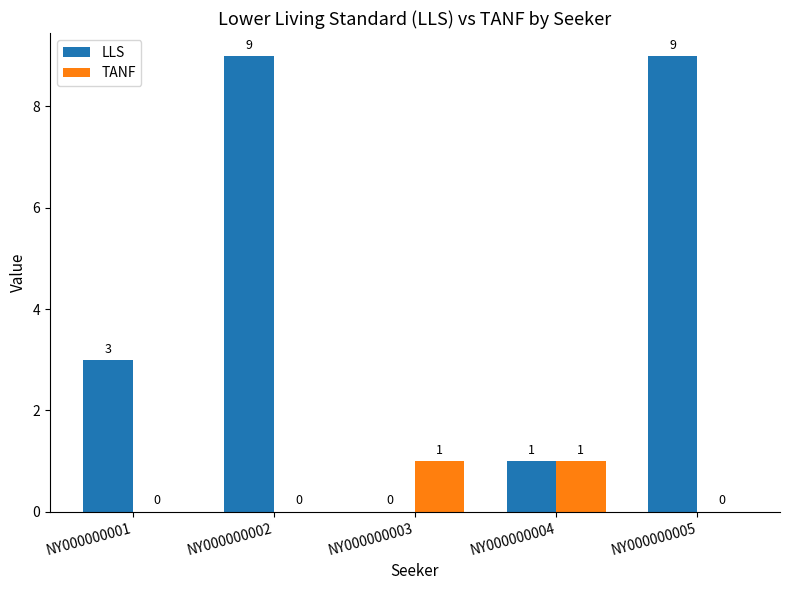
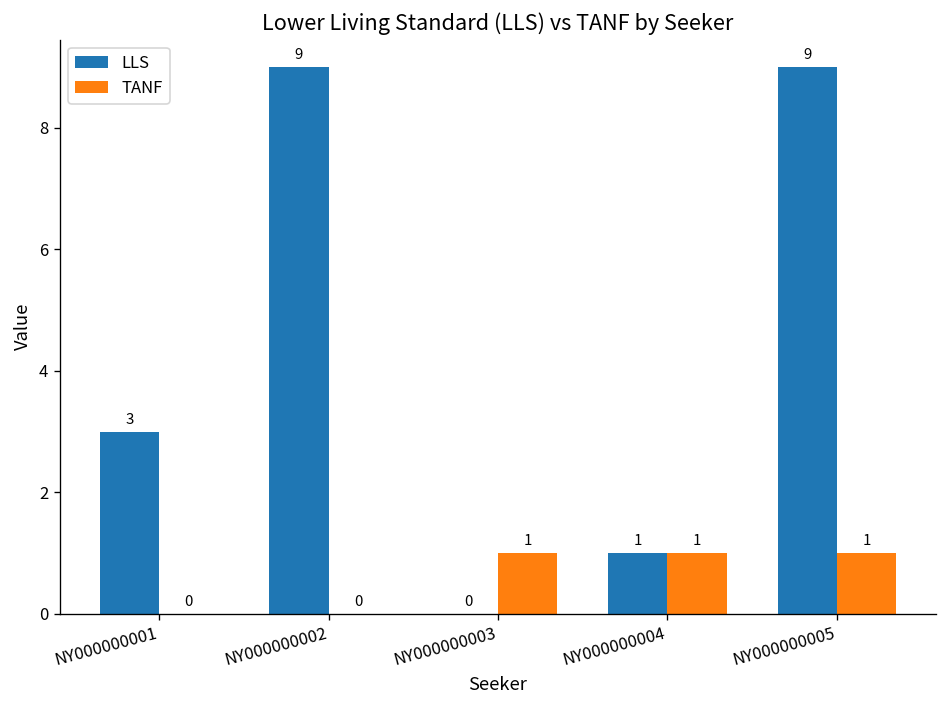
  {
    "LLS": {
      "NY000000001": 3,
      "NY000000002": 9,
      "NY000000003": 0,
      "NY000000004": 1,
      "NY000000005": 9
    },
    "TANF": {
      "NY000000001": 0,
      "NY000000002": 0,
      "NY000000003": 1,
      "NY000000004": 1,
-     "NY000000005": 0
+     "NY000000005": 1
    }
  }
